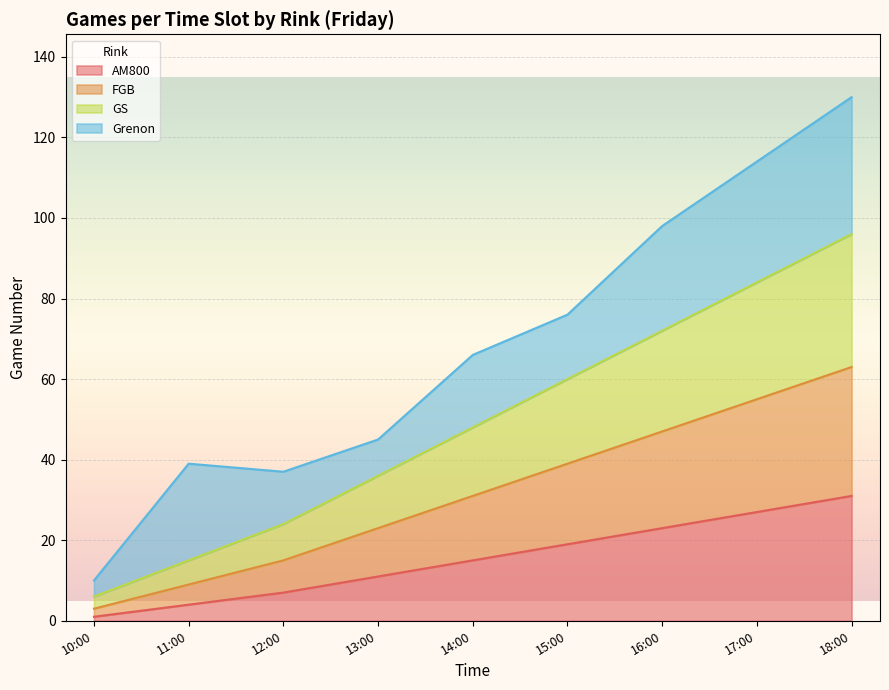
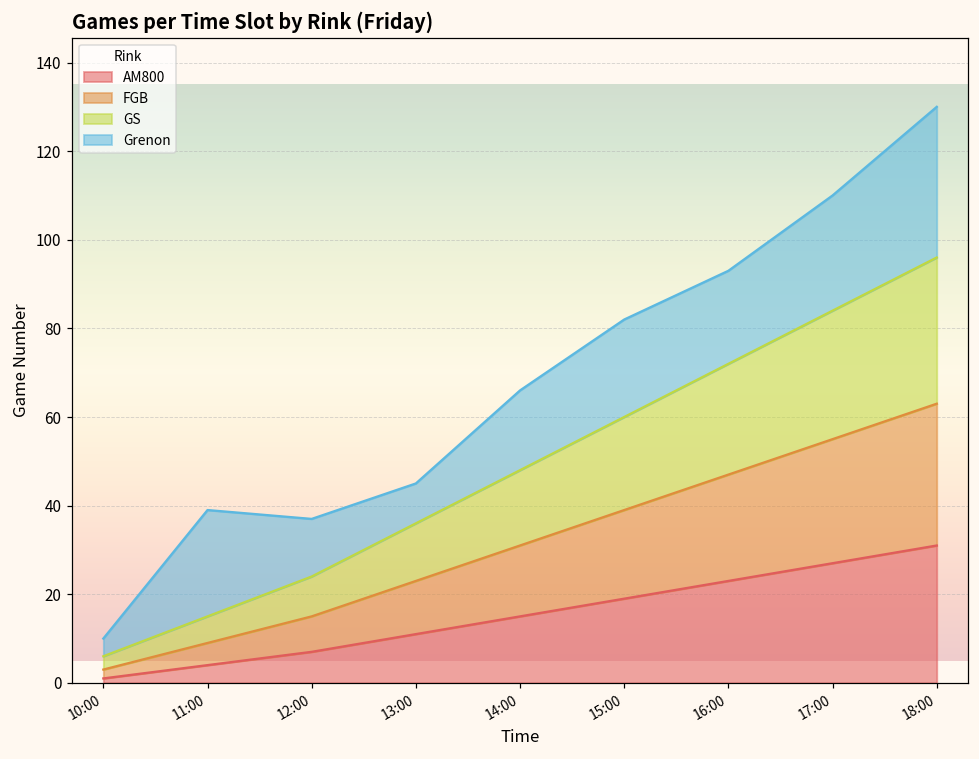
  {
    "GS": {
      "10:00": 3,
      "11:00": 6,
      "12:00": 9,
      "13:00": 13,
      "14:00": 17,
      "15:00": 21,
      "16:00": 25,
      "17:00": 29,
      "18:00": 33
    },
    "Grenon": {
      "10:00": 4,
      "11:00": 24,
      "12:00": 13,
      "13:00": 9,
      "14:00": 18,
-     "15:00": 16,
-     "16:00": 26,
-     "17:00": 30,
+     "15:00": 22,
+     "16:00": 21,
+     "17:00": 26,
      "18:00": 34
    }
  }
